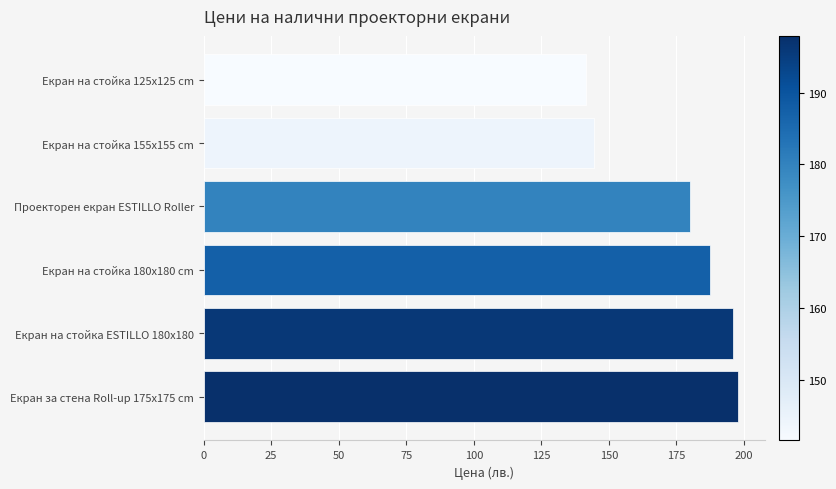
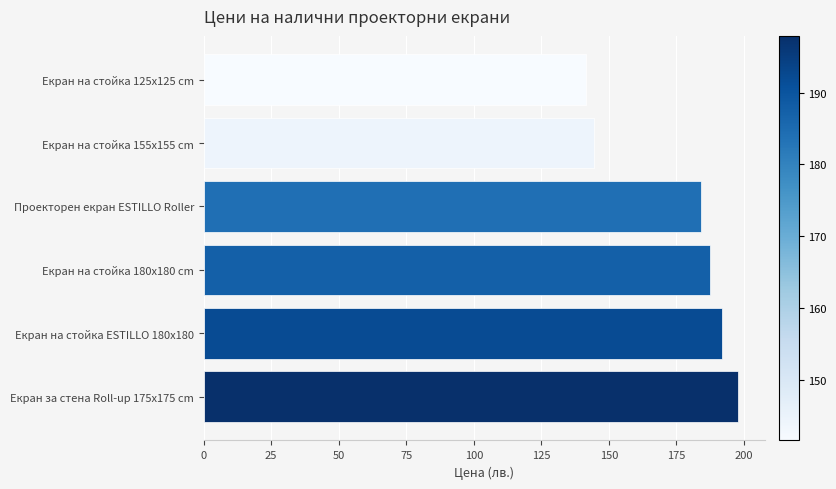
  {
    "Екран на стойка 125x125 cm": 142,
    "Екран на стойка 155x155 cm": 144,
-   "Проекторен екран ESTILLO Roller": 180,
+   "Проекторен екран ESTILLO Roller": 184,
    "Екран на стойка 180x180 cm": 187,
-   "Екран на стойка ESTILLO 180x180": 196,
+   "Екран на стойка ESTILLO 180x180": 192,
    "Екран за стена Roll-up 175x175 cm": 198
  }
